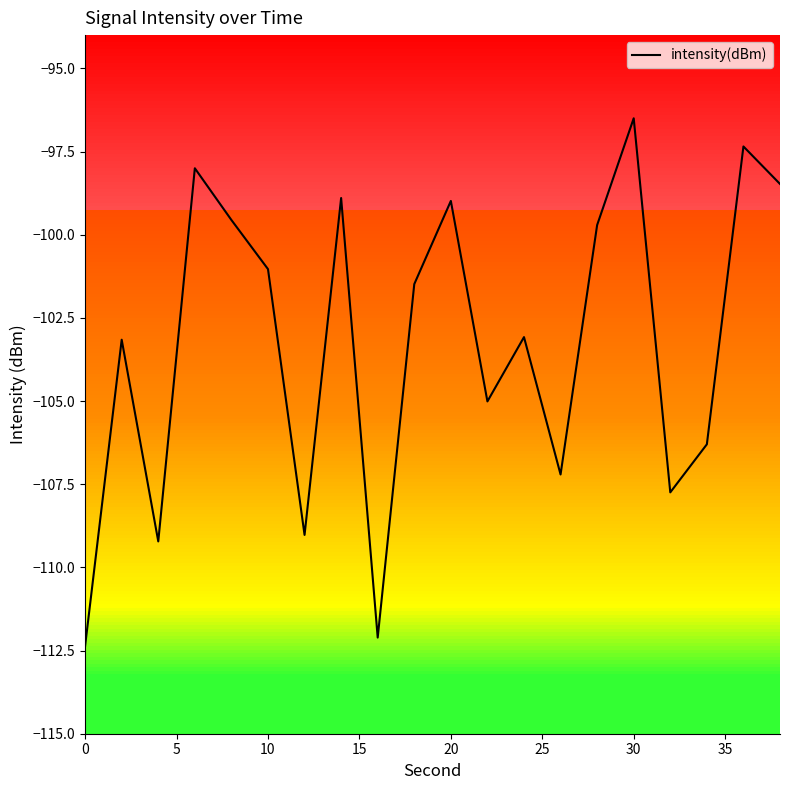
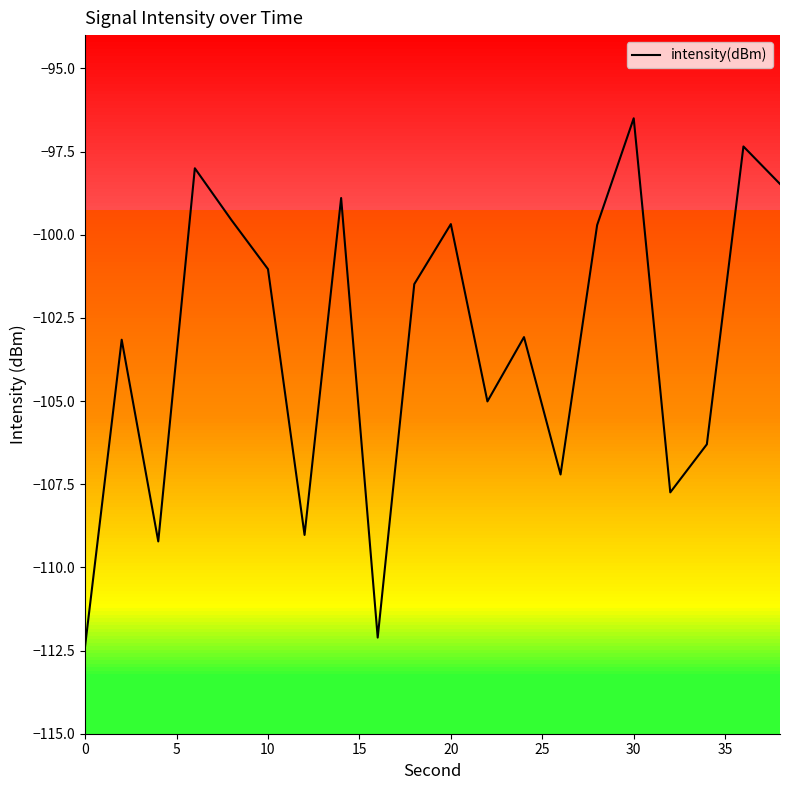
  {
    "0": -112.4,
    "10": -101.0,
-   "20": -99.0,
+   "20": -99.7,
    "30": -96.5
  }
